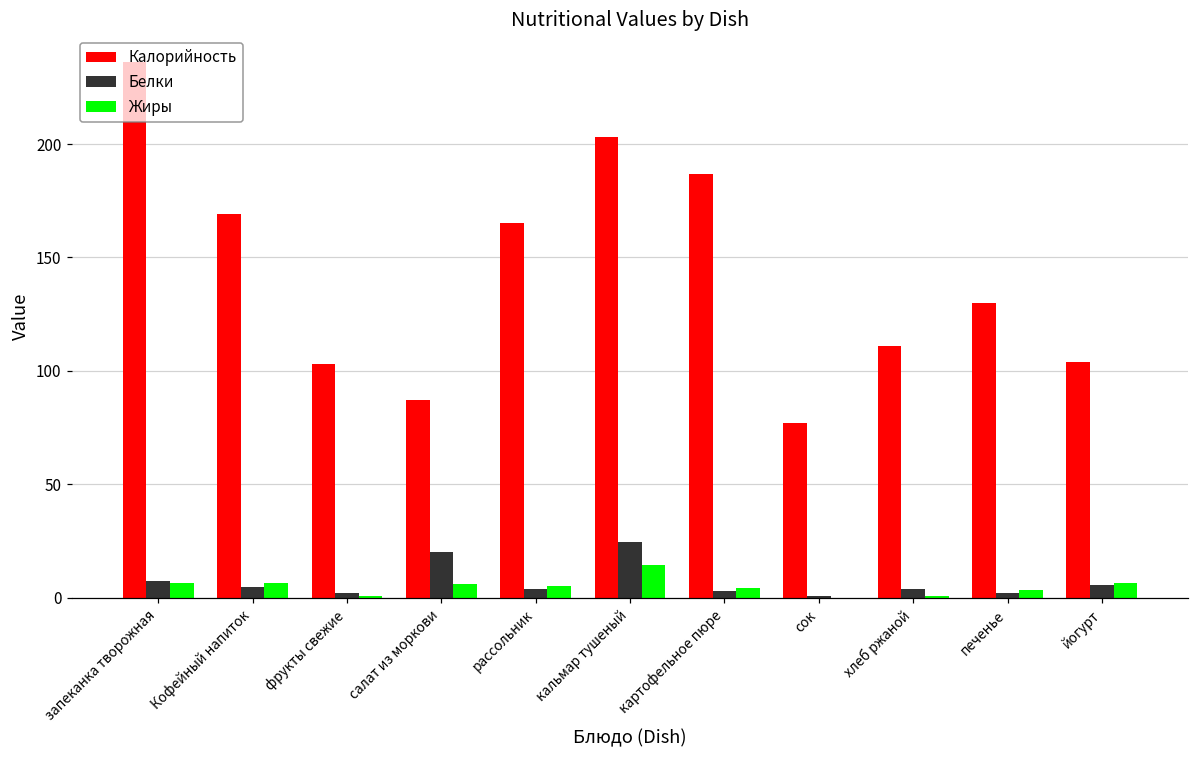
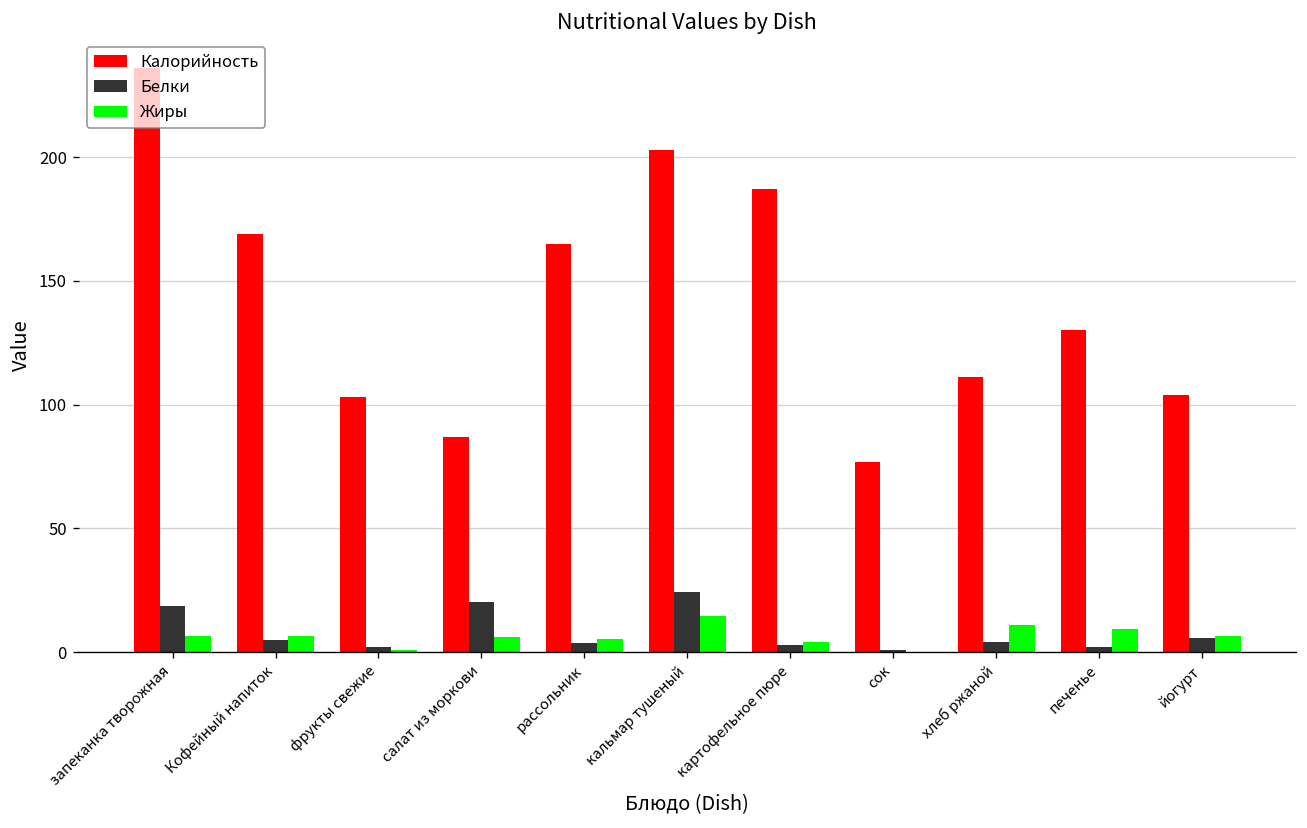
  {
    "Калорийность": {
      "Кофейный напиток": 169,
      "фрукты свежие": 103,
      "салат из моркови": 87,
      "рассольник": 165,
      "кальмар тушеный": 203,
      "картофельное пюре": 187,
      "сок": 77,
      "хлеб ржаной": 111,
      "печенье": 130,
      "йогурт": 104
    },
    "Белки": {
-     "запеканка творожная": 7,
+     "запеканка творожная": 19,
      "Кофейный напиток": 5,
      "фрукты свежие": 2,
      "салат из моркови": 20,
      "рассольник": 4,
      "кальмар тушеный": 24,
      "картофельное пюре": 3,
      "хлеб ржаной": 4,
      "печенье": 2,
      "йогурт": 6
    },
    "Жиры": {
      "запеканка творожная": 6,
      "Кофейный напиток": 6,
      "салат из моркови": 6,
      "рассольник": 5,
      "кальмар тушеный": 15,
      "картофельное пюре": 4,
      "сок": 0,
-     "хлеб ржаной": 1,
-     "печенье": 4,
+     "хлеб ржаной": 11,
+     "печенье": 10,
      "йогурт": 6
    }
  }
